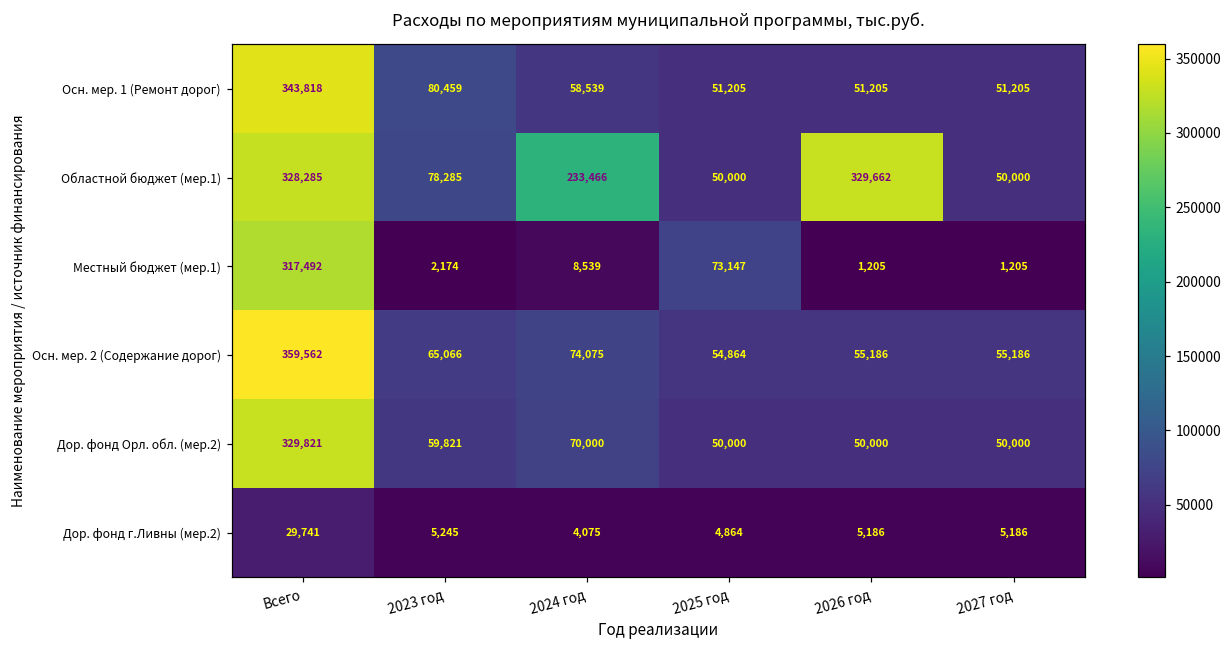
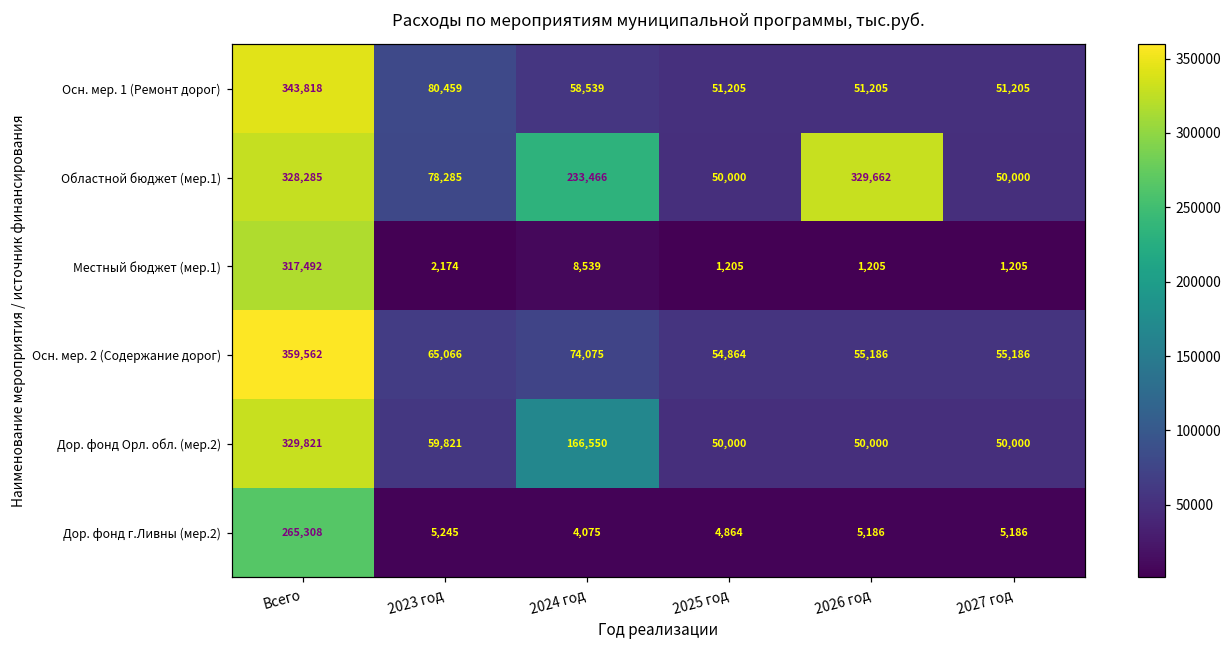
  {
    "Осн. мер. 1 (Ремонт дорог)": {
      "Всего": "343,818",
      "2023 год": "80,459",
      "2024 год": "58,539",
      "2025 год": "51,205",
      "2026 год": "51,205",
      "2027 год": "51,205"
    },
    "Областной бюджет (мер.1)": {
      "Всего": "328,285",
      "2023 год": "78,285",
      "2024 год": "233,466",
      "2025 год": "50,000",
      "2026 год": "329,662",
      "2027 год": "50,000"
    },
    "Местный бюджет (мер.1)": {
      "Всего": "317,492",
      "2023 год": "2,174",
      "2024 год": "8,539",
-     "2025 год": "73,147",
+     "2025 год": "1,205",
      "2026 год": "1,205",
      "2027 год": "1,205"
    },
    "Осн. мер. 2 (Содержание дорог)": {
      "Всего": "359,562",
      "2023 год": "65,066",
      "2024 год": "74,075",
      "2025 год": "54,864",
      "2026 год": "55,186",
      "2027 год": "55,186"
    },
    "Дор. фонд Орл. обл. (мер.2)": {
      "Всего": "329,821",
      "2023 год": "59,821",
-     "2024 год": "70,000",
+     "2024 год": "166,550",
      "2025 год": "50,000",
      "2026 год": "50,000",
      "2027 год": "50,000"
    },
    "Дор. фонд г.Ливны (мер.2)": {
-     "Всего": "29,741",
+     "Всего": "265,308",
      "2023 год": "5,245",
      "2024 год": "4,075",
      "2025 год": "4,864",
      "2026 год": "5,186",
      "2027 год": "5,186"
    }
  }
